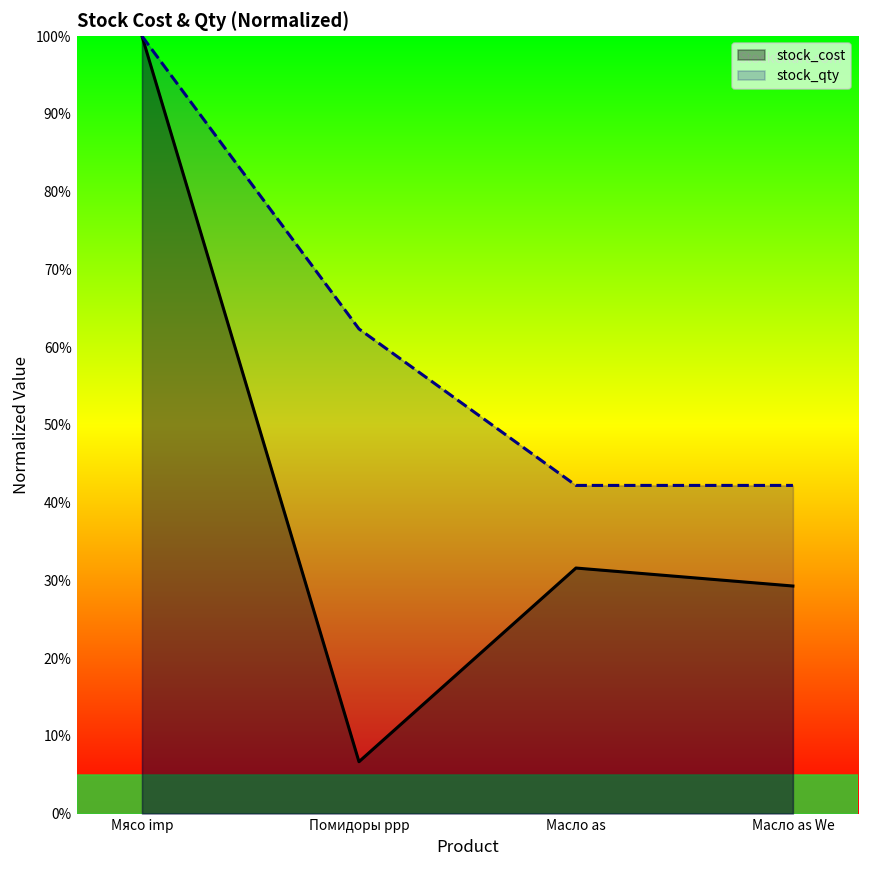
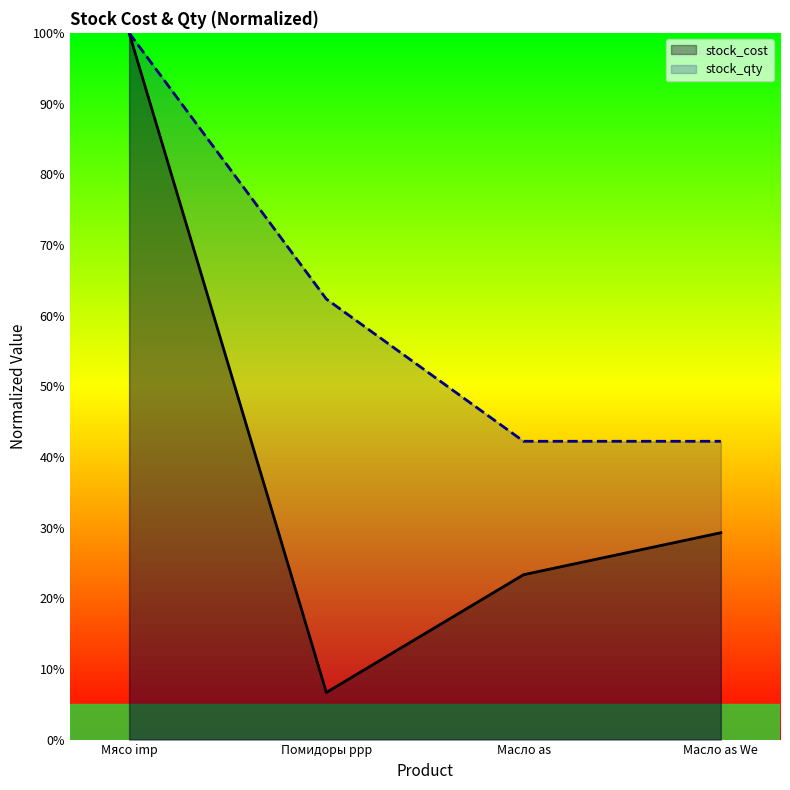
  {
    "stock_cost": {
      "Помидоры ppp": "7%",
-     "Масло as": "32%",
+     "Масло as": "23%",
      "Масло as We": "29%"
    },
    "stock_qty": {
      "Помидоры ppp": "62%",
      "Масло as": "42%",
      "Масло as We": "42%"
    }
  }
